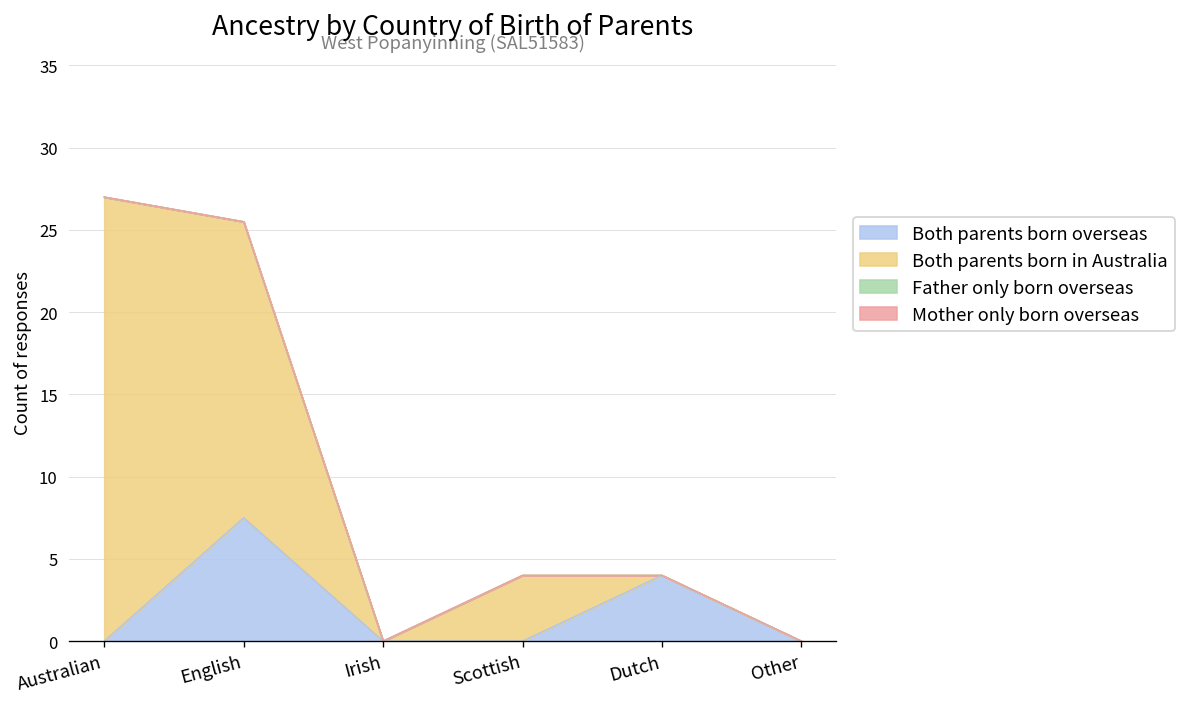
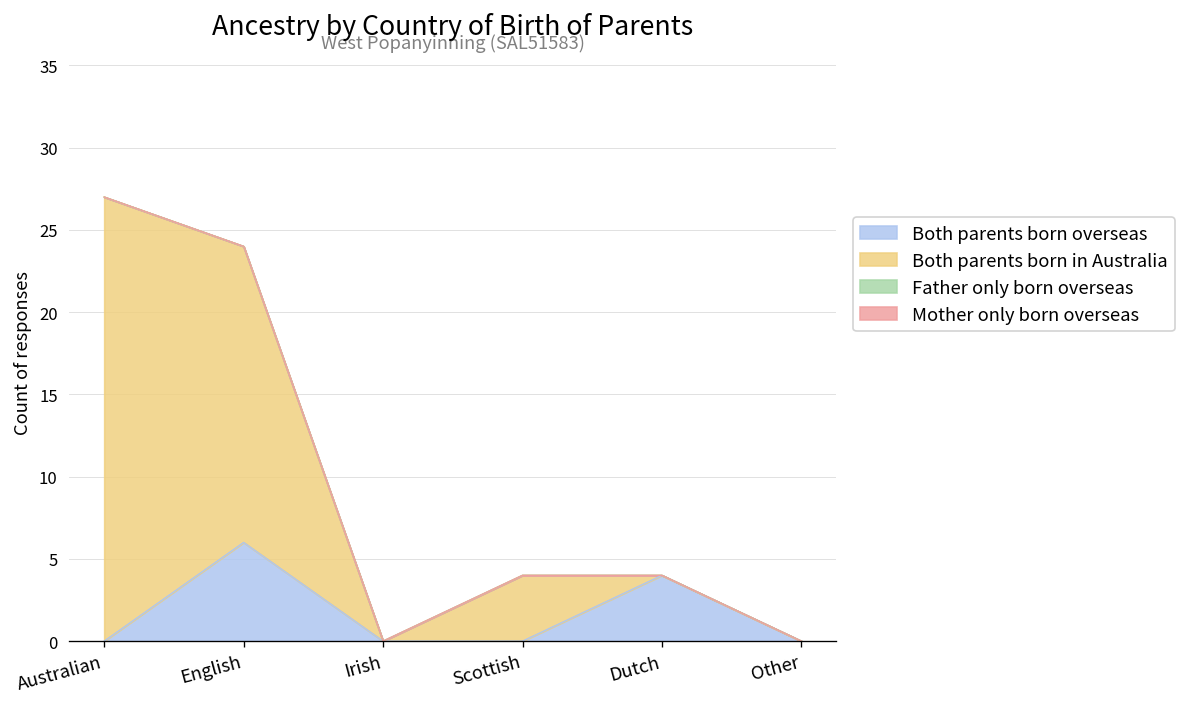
  {
    "Both parents born overseas": {
      "Australian": 0.0,
-     "English": 7.5,
+     "English": 6.0,
      "Scottish": 0.0
    }
  }
